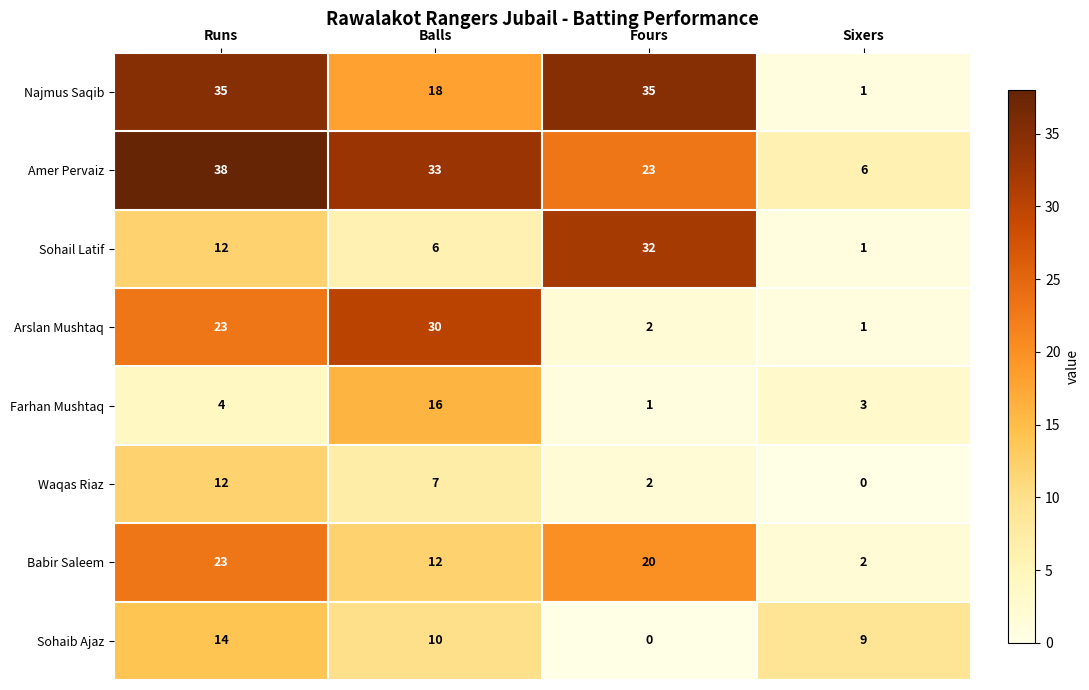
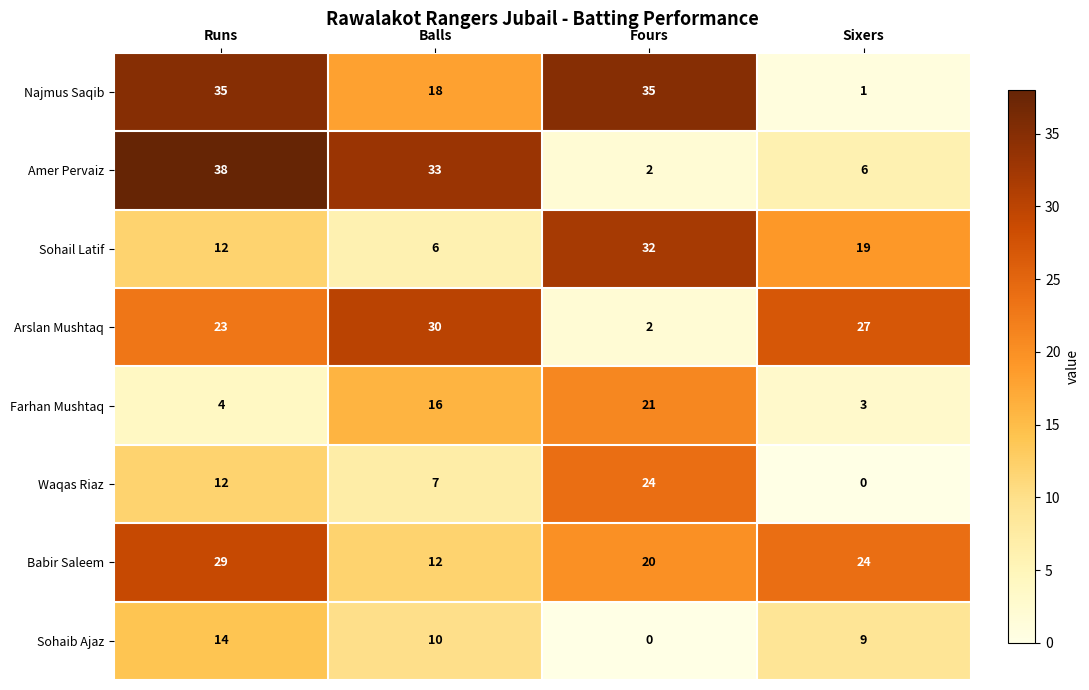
  {
    "Najmus Saqib": {
      "Runs": 35,
      "Balls": 18,
      "Fours": 35,
      "Sixers": 1
    },
    "Amer Pervaiz": {
      "Runs": 38,
      "Balls": 33,
-     "Fours": 23,
+     "Fours": 2,
      "Sixers": 6
    },
    "Sohail Latif": {
      "Runs": 12,
      "Balls": 6,
      "Fours": 32,
-     "Sixers": 1
+     "Sixers": 19
    },
    "Arslan Mushtaq": {
      "Runs": 23,
      "Balls": 30,
      "Fours": 2,
-     "Sixers": 1
+     "Sixers": 27
    },
    "Farhan Mushtaq": {
      "Runs": 4,
      "Balls": 16,
-     "Fours": 1,
+     "Fours": 21,
      "Sixers": 3
    },
    "Waqas Riaz": {
      "Runs": 12,
      "Balls": 7,
-     "Fours": 2,
+     "Fours": 24,
      "Sixers": 0
    },
    "Babir Saleem": {
-     "Runs": 23,
+     "Runs": 29,
      "Balls": 12,
      "Fours": 20,
-     "Sixers": 2
+     "Sixers": 24
    },
    "Sohaib Ajaz": {
      "Runs": 14,
      "Balls": 10,
      "Fours": 0,
      "Sixers": 9
    }
  }
